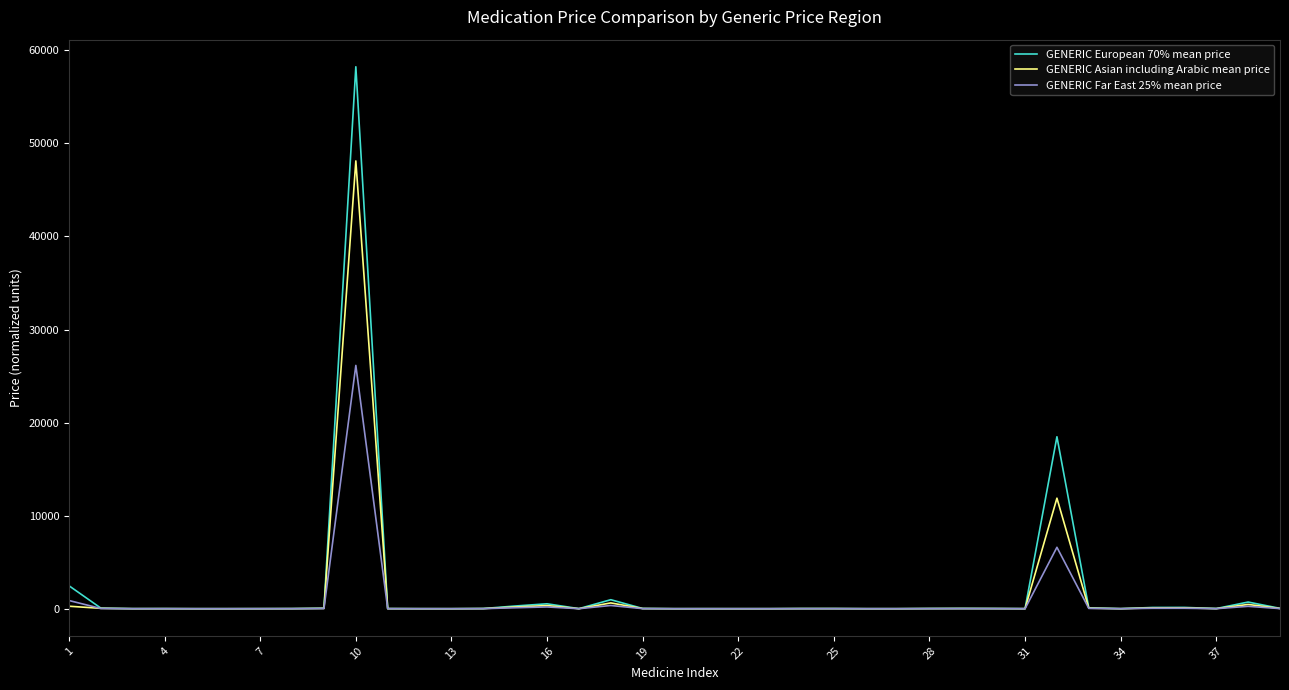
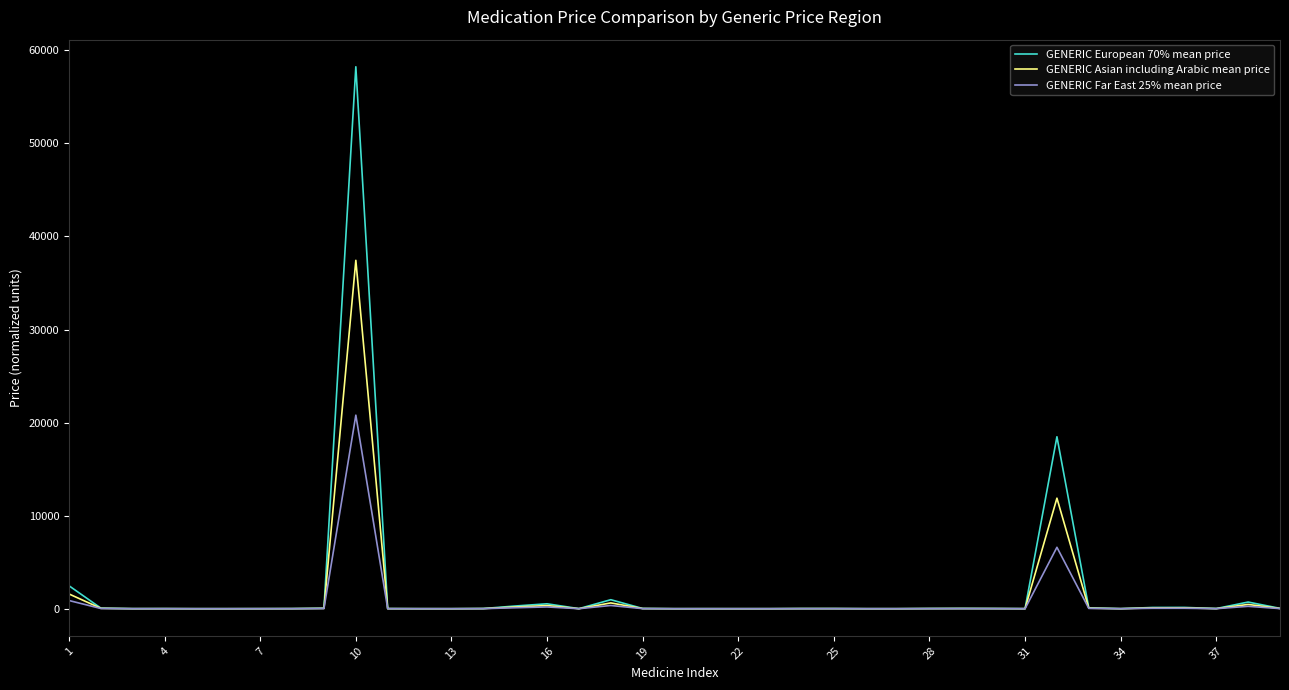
  {
    "GENERIC European 70% mean price": {
      "1": 2000,
      "10": 58000
    },
    "GENERIC Asian including Arabic mean price": {
-     "1": 0,
-     "10": 48000
+     "1": 2000,
+     "10": 37000
    },
    "GENERIC Far East 25% mean price": {
      "1": 1000,
-     "10": 26000
+     "10": 21000
    }
  }
